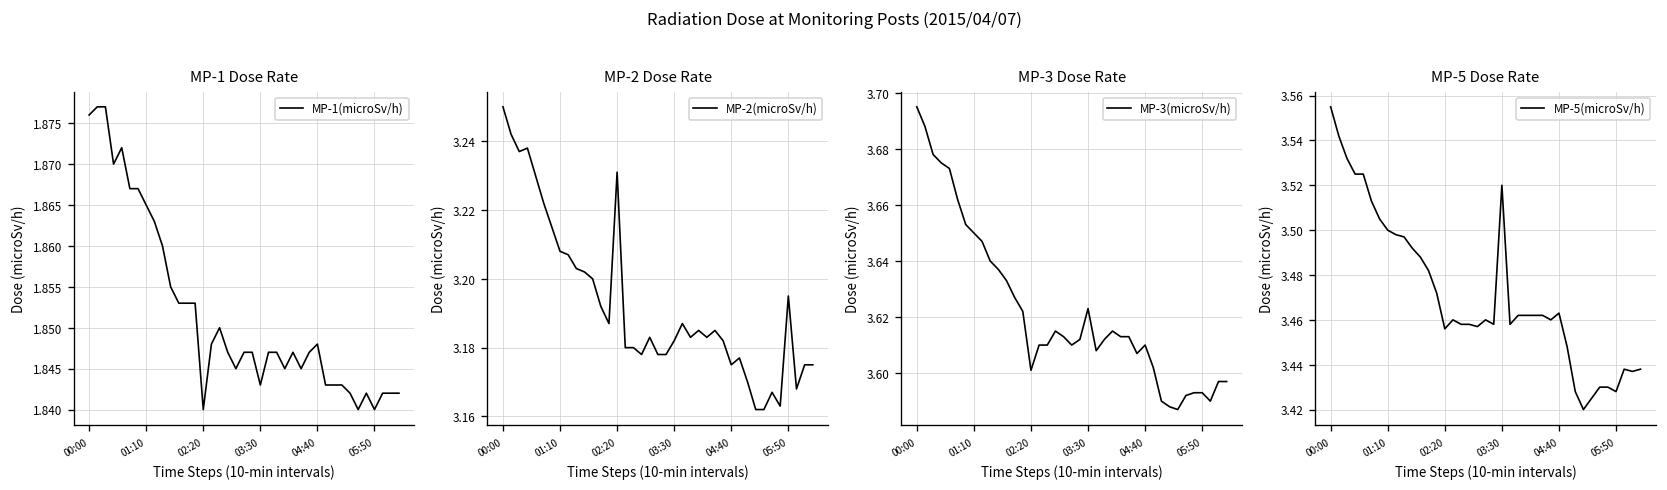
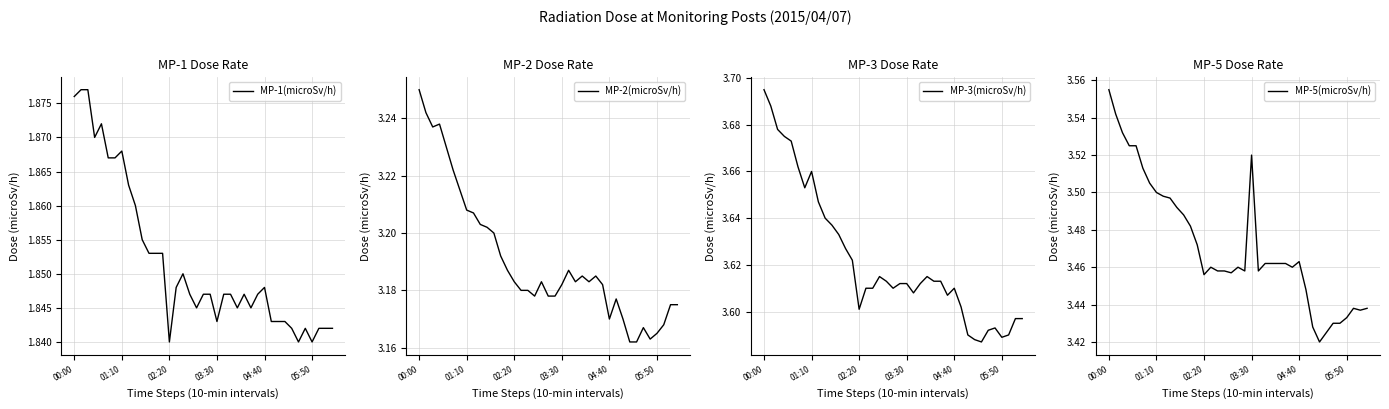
  {
    "MP-1 Dose Rate": {
      "00:00": 1.876,
-     "01:10": 1.865,
+     "01:10": 1.868,
      "02:20": 1.840,
      "03:30": 1.843,
      "04:40": 1.848,
      "05:50": 1.840
    },
    "MP-2 Dose Rate": {
      "00:00": 3.250,
      "01:10": 3.208,
-     "02:20": 3.231,
+     "02:20": 3.183,
      "03:30": 3.182,
-     "04:40": 3.175,
-     "05:50": 3.195
+     "04:40": 3.170,
+     "05:50": 3.165
    },
    "MP-3 Dose Rate": {
      "00:00": 3.695,
-     "01:10": 3.65,
+     "01:10": 3.66,
      "02:20": 3.601,
-     "03:30": 3.623,
+     "03:30": 3.612,
      "04:40": 3.610,
-     "05:50": 3.593
+     "05:50": 3.589
    },
    "MP-5 Dose Rate": {
      "00:00": 3.555,
      "01:10": 3.500,
      "02:20": 3.456,
      "03:30": 3.520,
      "04:40": 3.463,
-     "05:50": 3.428
+     "05:50": 3.433
    }
  }
